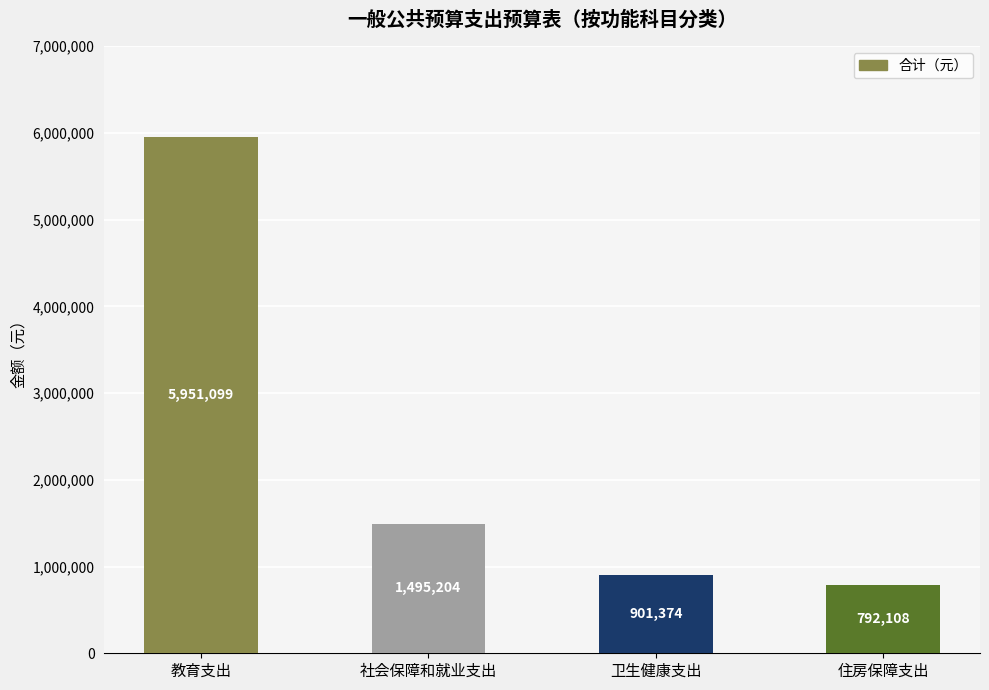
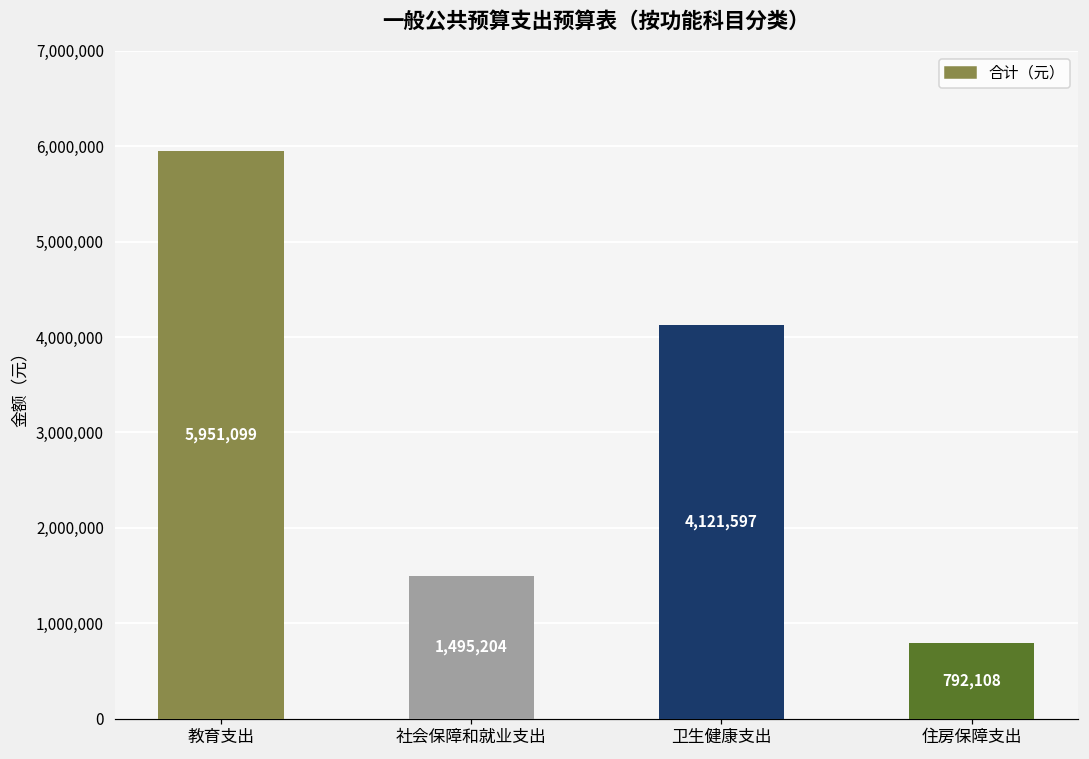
  {
    "教育支出": "5,951,099",
    "社会保障和就业支出": "1,495,204",
-   "卫生健康支出": "901,374",
+   "卫生健康支出": "4,121,597",
    "住房保障支出": "792,108"
  }
